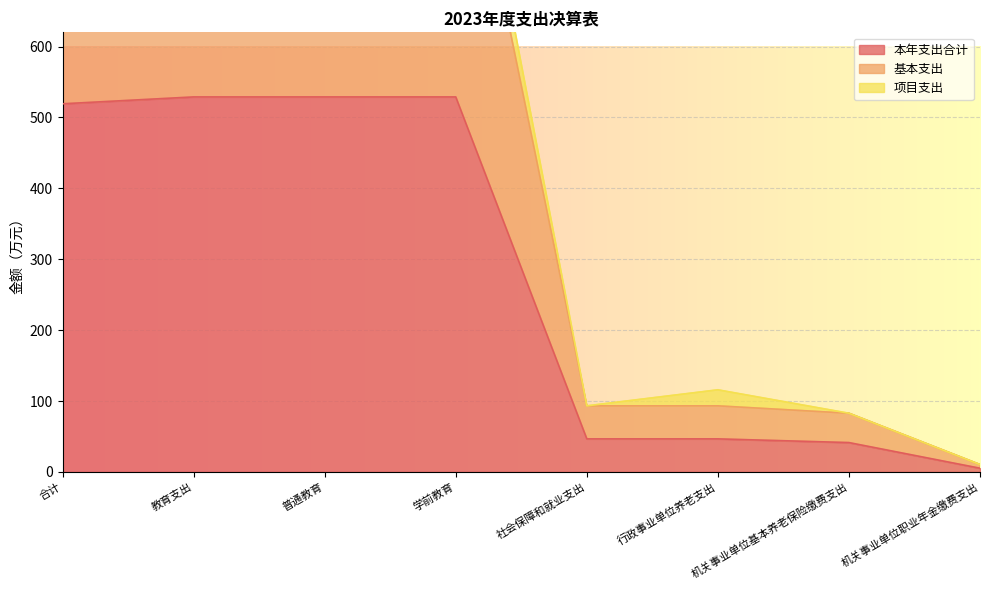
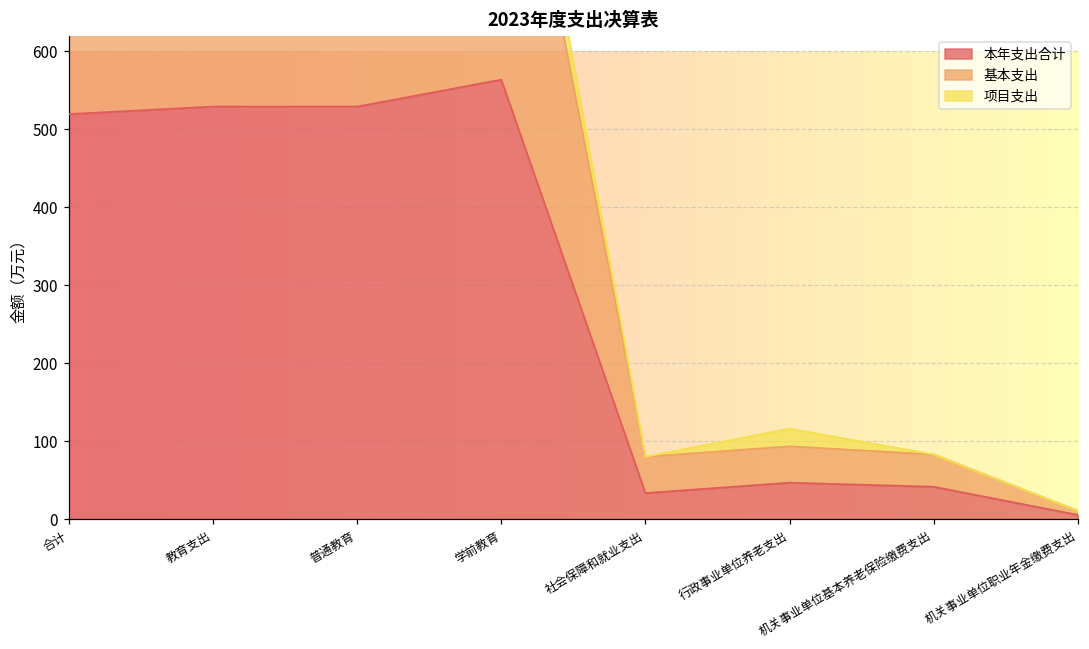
  {
    "本年支出合计": {
      "合计": 520,
      "教育支出": 530,
      "普通教育": 530,
-     "学前教育": 530,
-     "社会保障和就业支出": 50,
+     "学前教育": 560,
+     "社会保障和就业支出": 30,
      "行政事业单位养老支出": 50,
      "机关事业单位基本养老保险缴费支出": 40,
      "机关事业单位职业年金缴费支出": 10
    },
    "基本支出": {
      "行政事业单位养老支出": 50
    },
    "项目支出": {
      "行政事业单位养老支出": 20
    }
  }
